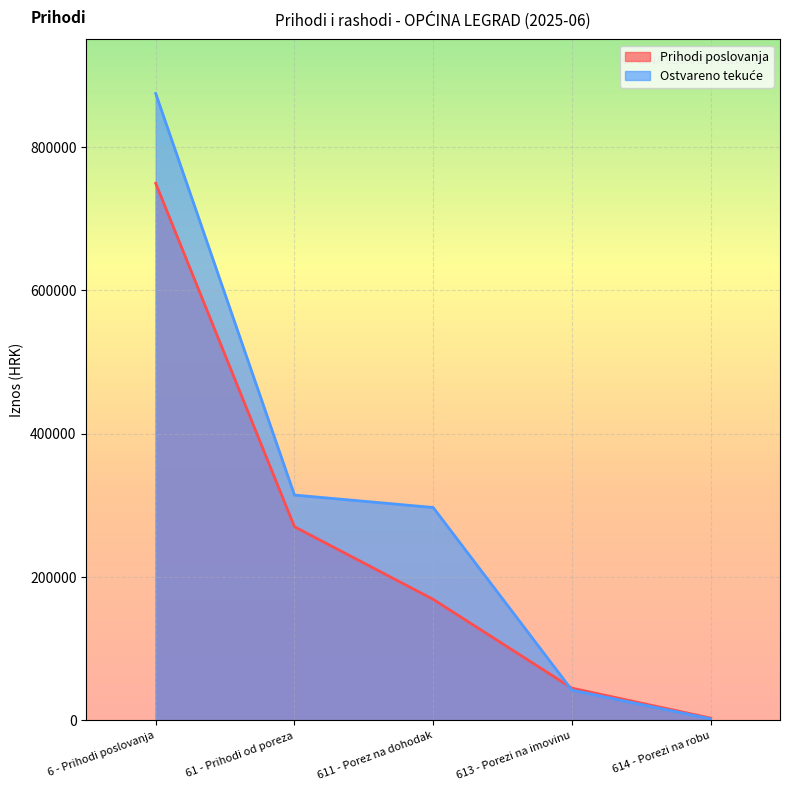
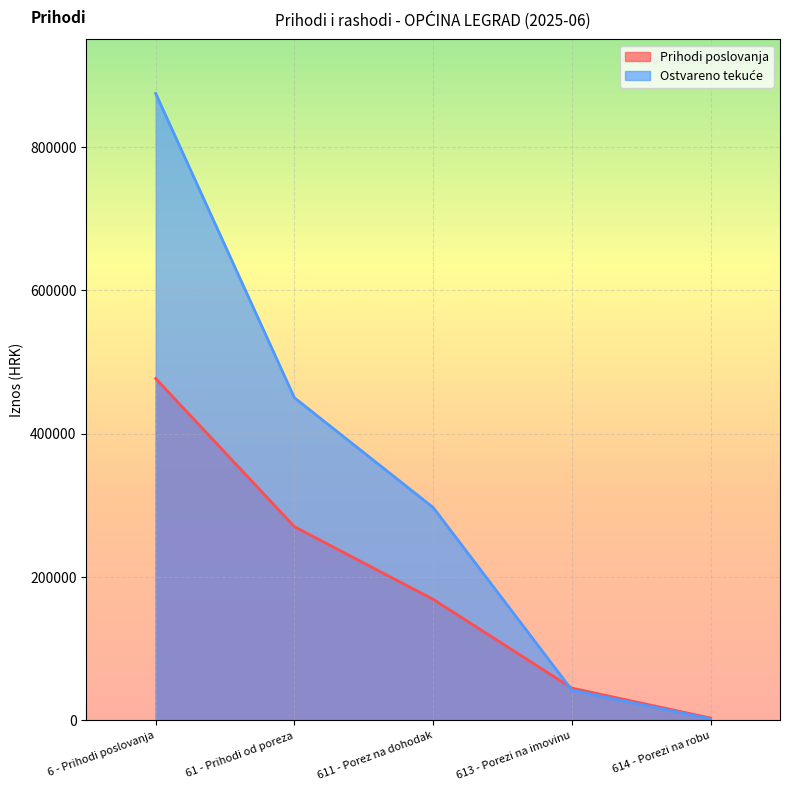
  {
    "Prihodi poslovanja": {
-     "6 - Prihodi poslovanja": 750000,
+     "6 - Prihodi poslovanja": 480000,
      "61 - Prihodi od poreza": 270000,
      "611 - Porez na dohodak": 170000
    },
    "Ostvareno tekuće": {
      "6 - Prihodi poslovanja": 870000,
-     "61 - Prihodi od poreza": 310000,
+     "61 - Prihodi od poreza": 450000,
      "611 - Porez na dohodak": 300000
    }
  }
